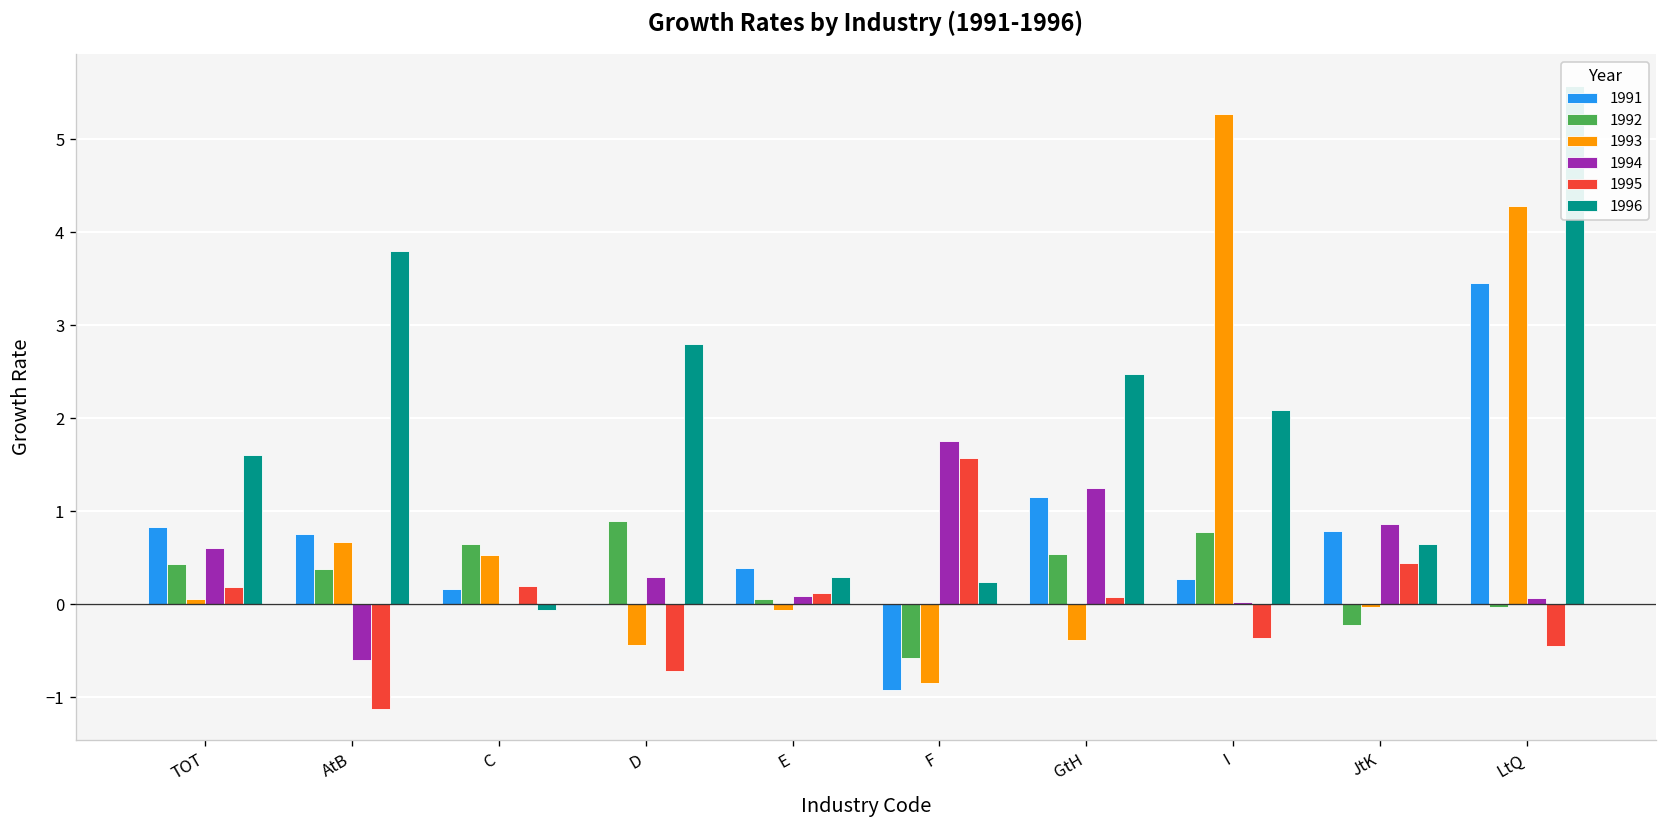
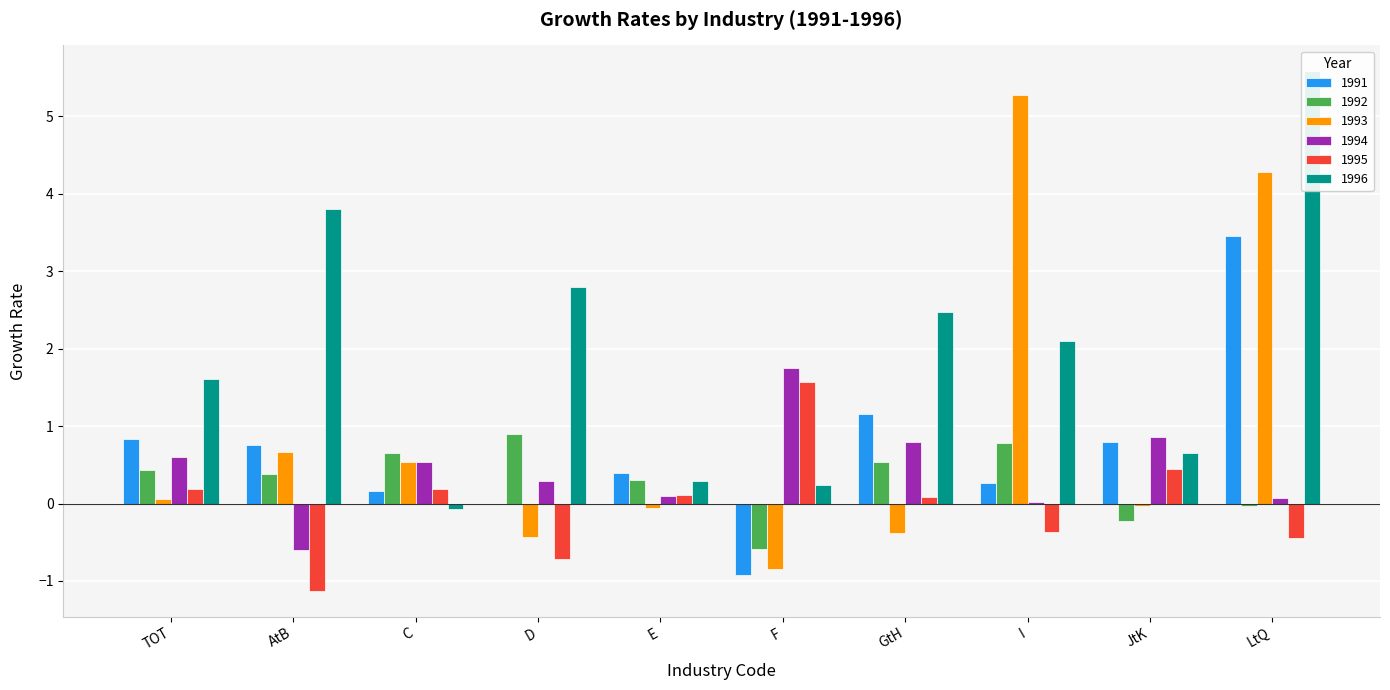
  {
    "1991": {
      "TOT": 0.8,
      "AtB": 0.8,
      "C": 0.2,
      "E": 0.4,
      "F": -0.9,
      "GtH": 1.2,
      "I": 0.3,
      "JtK": 0.8,
      "LtQ": 3.5
    },
    "1992": {
      "TOT": 0.4,
      "AtB": 0.4,
      "C": 0.7,
      "D": 0.9,
-     "E": 0.1,
+     "E": 0.3,
      "F": -0.6,
      "GtH": 0.5,
      "I": 0.8,
      "JtK": -0.2
    },
    "1993": {
      "TOT": 0.1,
      "AtB": 0.7,
      "C": 0.5,
      "D": -0.4,
      "E": -0.1,
      "F": -0.9,
      "GtH": -0.4,
      "I": 5.3,
      "JtK": 0.0,
      "LtQ": 4.3
    },
    "1994": {
      "TOT": 0.6,
      "AtB": -0.6,
-     "C": 0.0,
+     "C": 0.5,
      "D": 0.3,
      "E": 0.1,
      "F": 1.8,
-     "GtH": 1.2,
+     "GtH": 0.8,
      "JtK": 0.9,
      "LtQ": 0.1
    },
    "1995": {
      "TOT": 0.2,
      "AtB": -1.1,
      "C": 0.2,
      "D": -0.7,
      "E": 0.1,
      "F": 1.6,
      "GtH": 0.1,
      "I": -0.4,
      "JtK": 0.4,
      "LtQ": -0.5
    },
    "1996": {
      "TOT": 1.6,
      "AtB": 3.8,
      "C": -0.1,
      "D": 2.8,
      "E": 0.3,
      "F": 0.2,
      "GtH": 2.5,
      "I": 2.1,
      "JtK": 0.6
    }
  }
